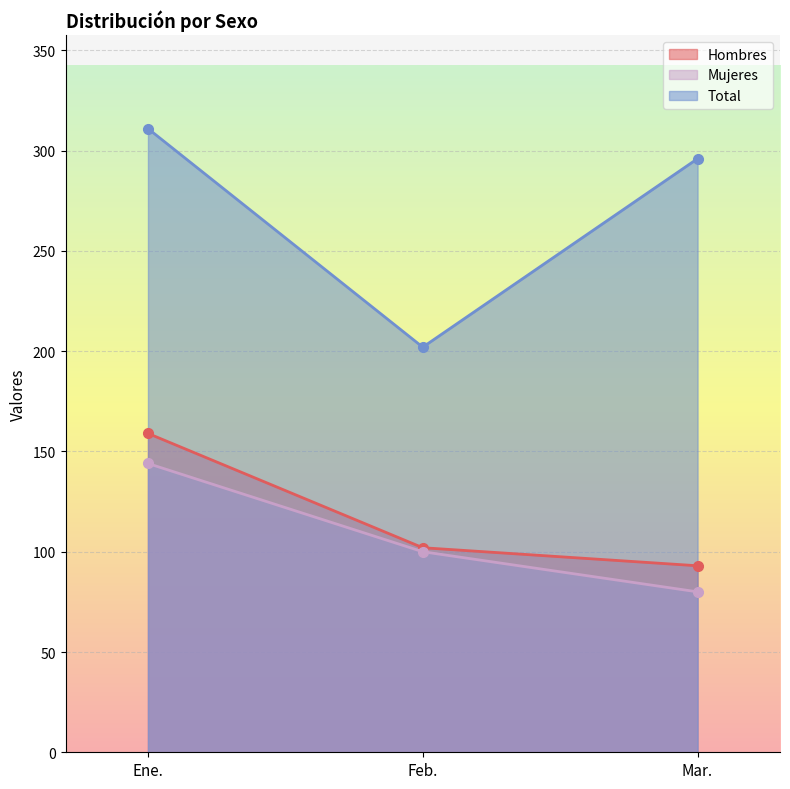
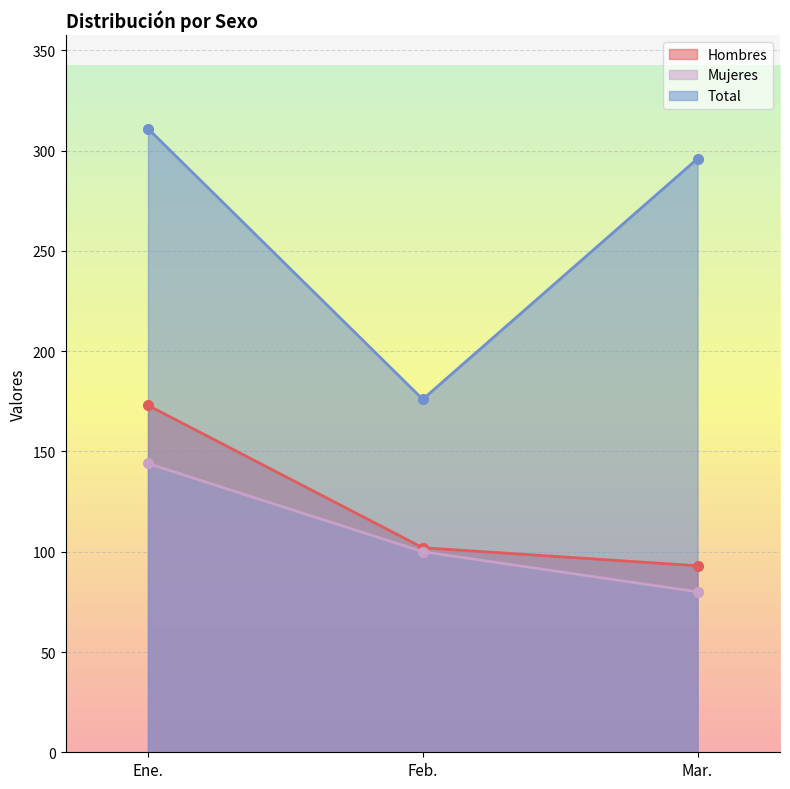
  {
    "Hombres": {
-     "Ene.": 159,
+     "Ene.": 173,
      "Feb.": 102,
      "Mar.": 93
    },
    "Mujeres": {
      "Ene.": 144,
      "Feb.": 100,
      "Mar.": 80
    },
    "Total": {
      "Ene.": 311,
-     "Feb.": 202,
+     "Feb.": 176,
      "Mar.": 296
    }
  }
